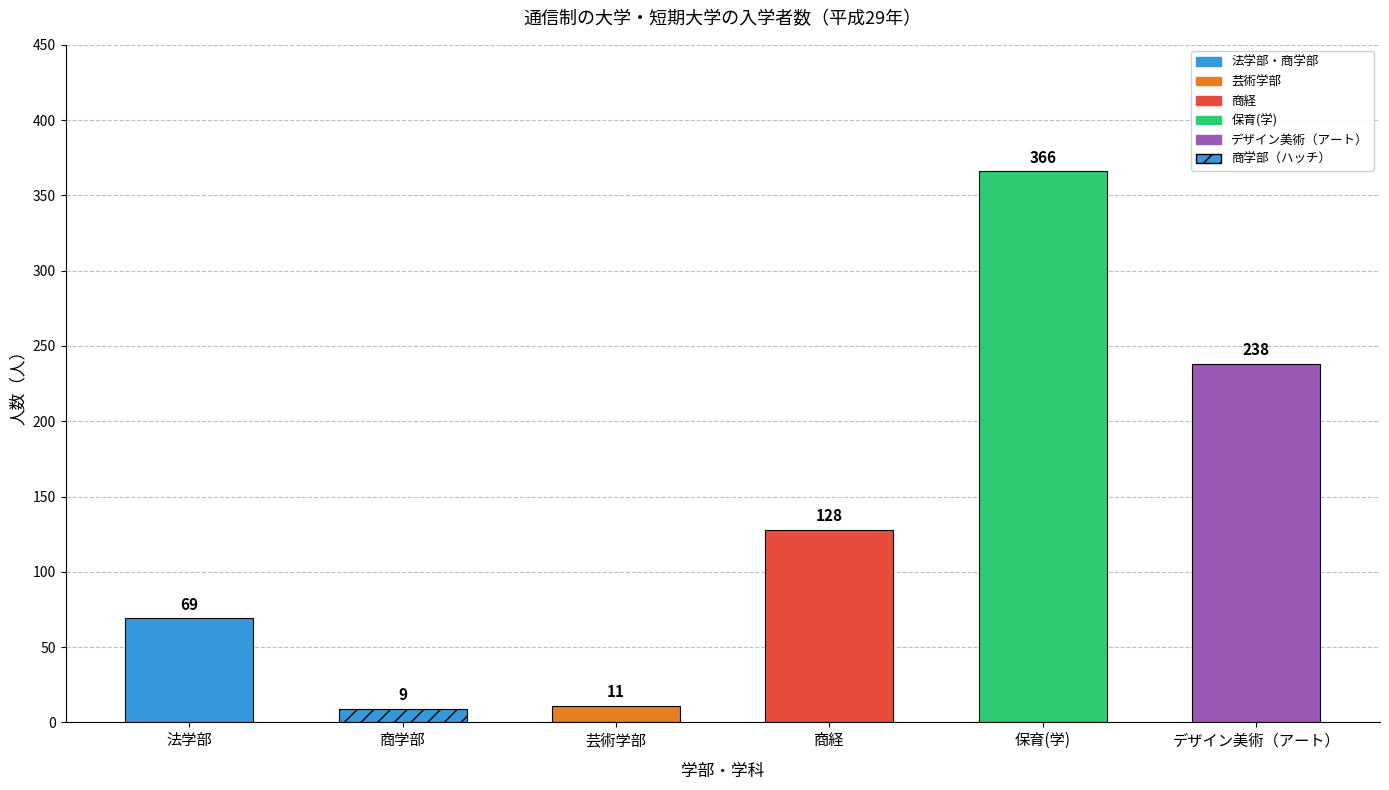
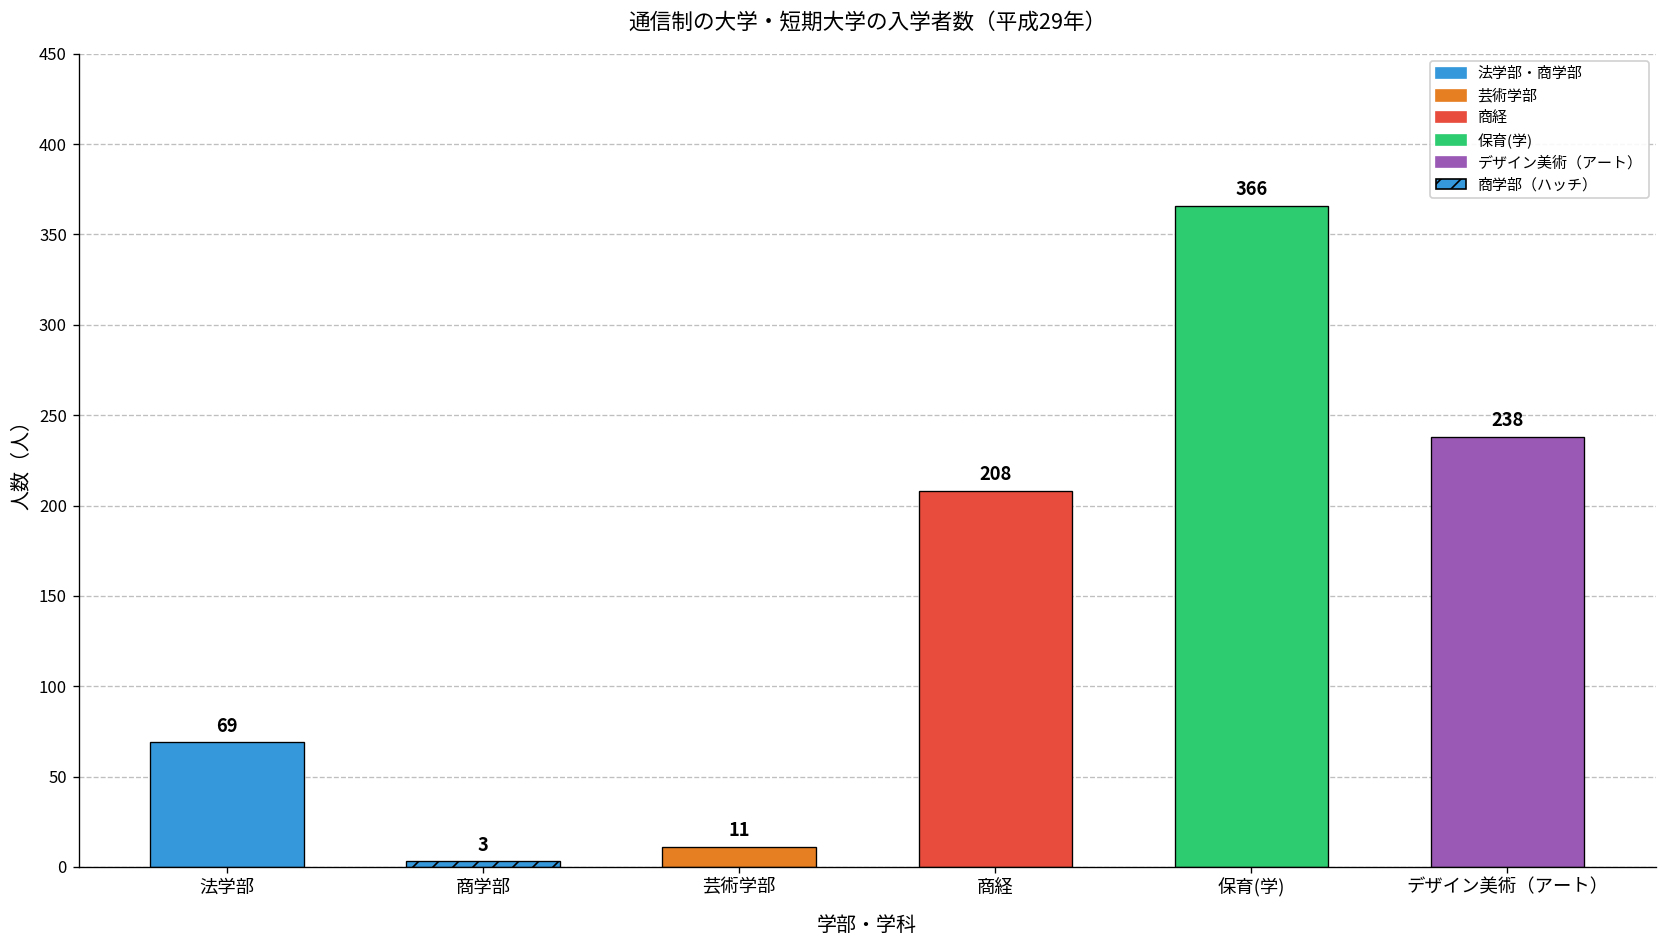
  {
    "法学部": 69,
-   "商学部": 9,
+   "商学部": 3,
    "芸術学部": 11,
-   "商経": 128,
+   "商経": 208,
    "保育(学)": 366,
    "デザイン美術（アート）": 238
  }
